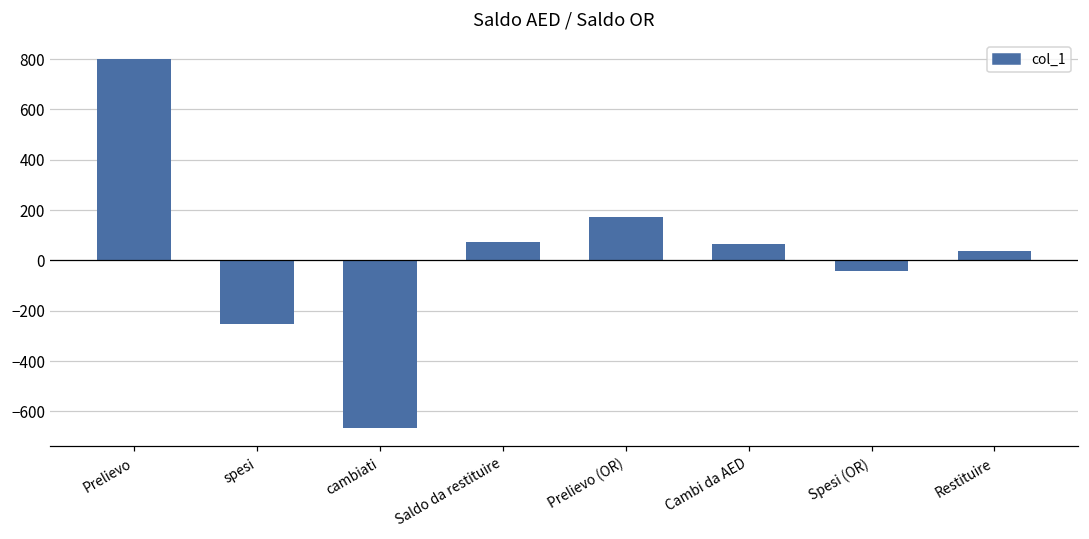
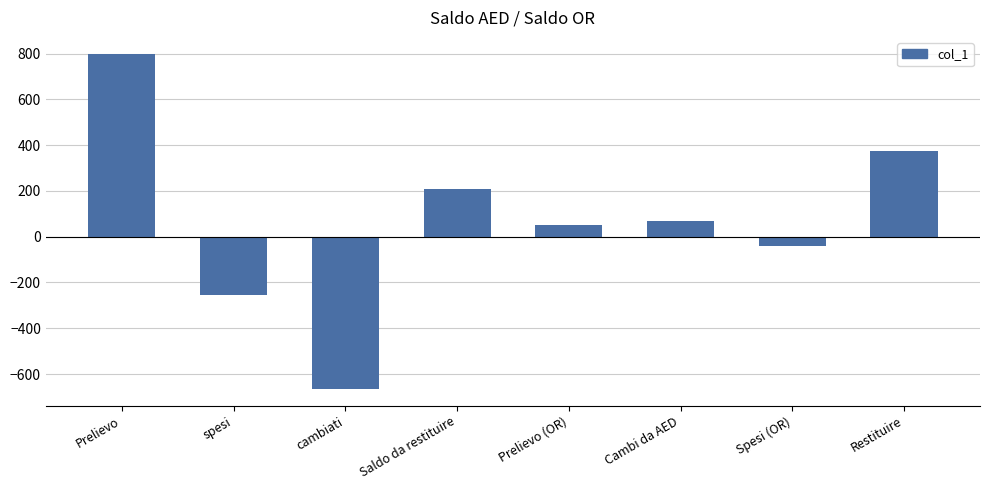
  {
    "Prelievo": 800,
    "spesi": -250,
    "cambiati": -670,
-   "Saldo da restituire": 80,
-   "Prelievo (OR)": 170,
+   "Saldo da restituire": 210,
+   "Prelievo (OR)": 50,
    "Cambi da AED": 70,
    "Spesi (OR)": -40,
-   "Restituire": 40
+   "Restituire": 380
  }
